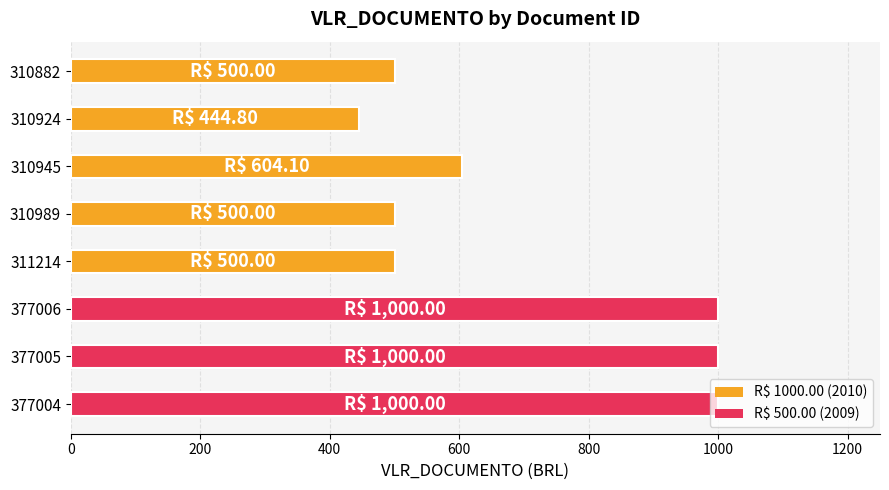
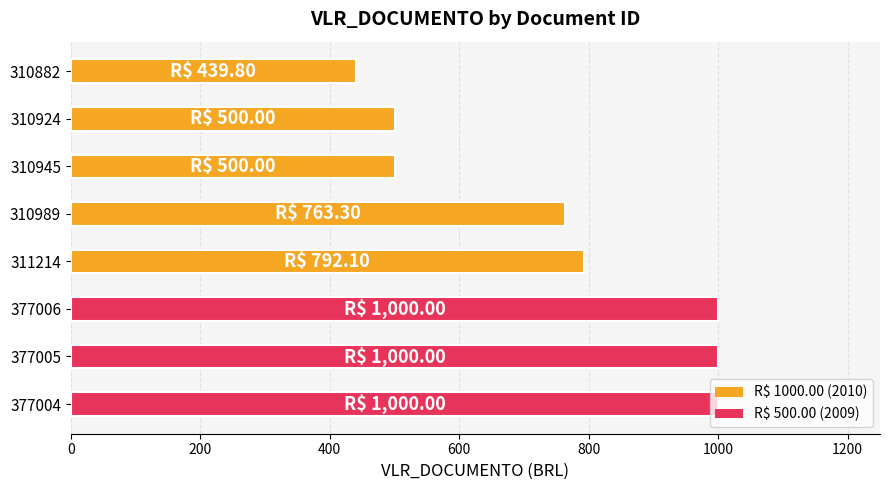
  {
-   "310882": "500.00",
-   "310924": "444.80",
-   "310945": "604.10",
-   "310989": "500.00",
-   "311214": "500.00",
+   "310882": "439.80",
+   "310924": "500.00",
+   "310945": "500.00",
+   "310989": "763.30",
+   "311214": "792.10",
    "377006": "1,000.00",
    "377005": "1,000.00"
  }
